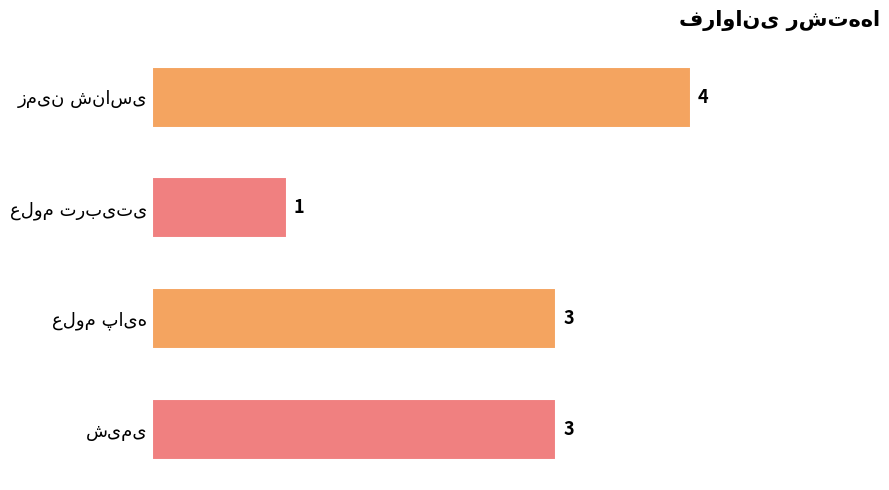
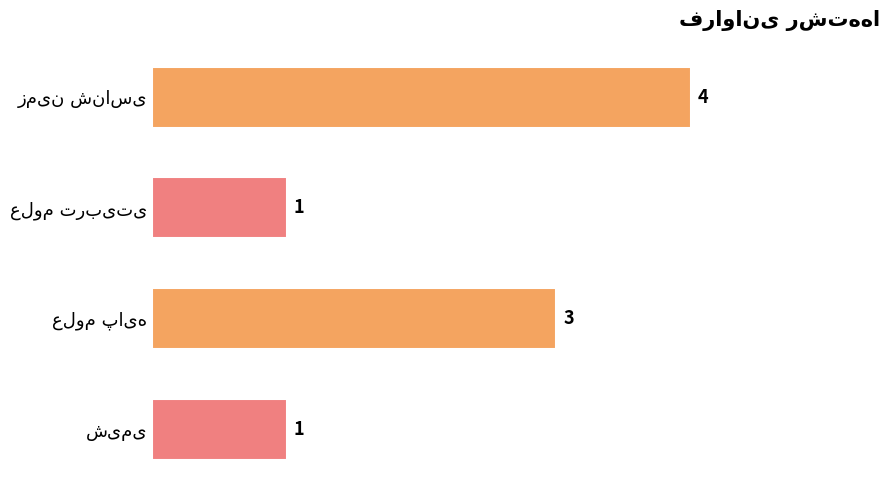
  {
    "زمین شناسی": 4,
    "علوم تربیتی": 1,
    "علوم پایه": 3,
-   "شیمی": 3
+   "شیمی": 1
  }
